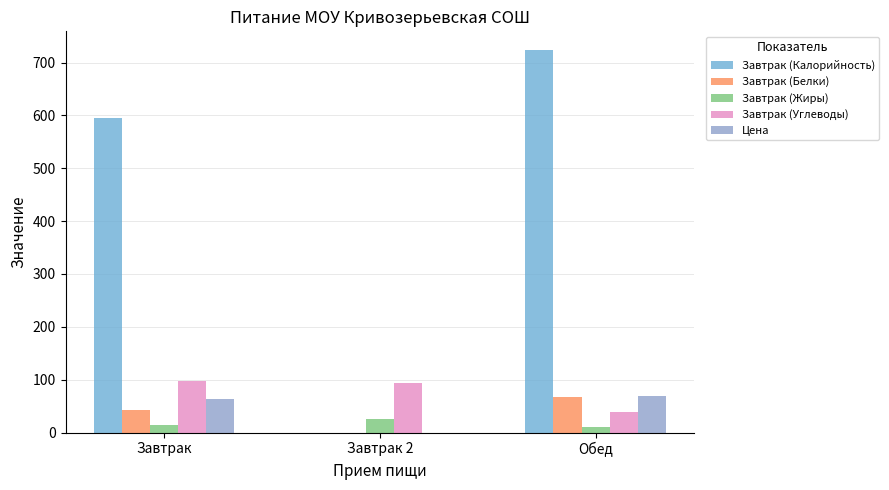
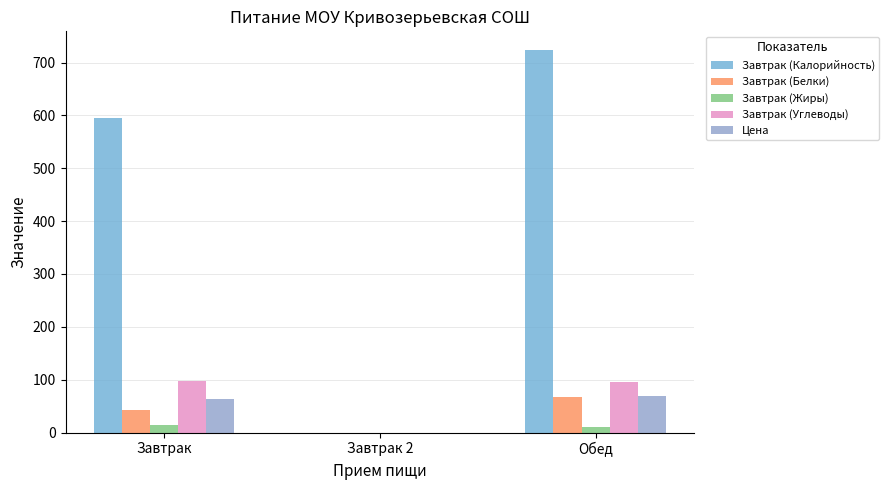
  {
    "Завтрак (Белки)": {
      "Завтрак": 40,
      "Завтрак 2": 0,
      "Обед": 70
    },
    "Завтрак (Жиры)": {
      "Завтрак": 10,
-     "Завтрак 2": 30,
+     "Завтрак 2": 0,
      "Обед": 10
    },
    "Завтрак (Углеводы)": {
      "Завтрак": 100,
-     "Завтрак 2": 90,
-     "Обед": 40
+     "Завтрак 2": 0,
+     "Обед": 100
    }
  }
